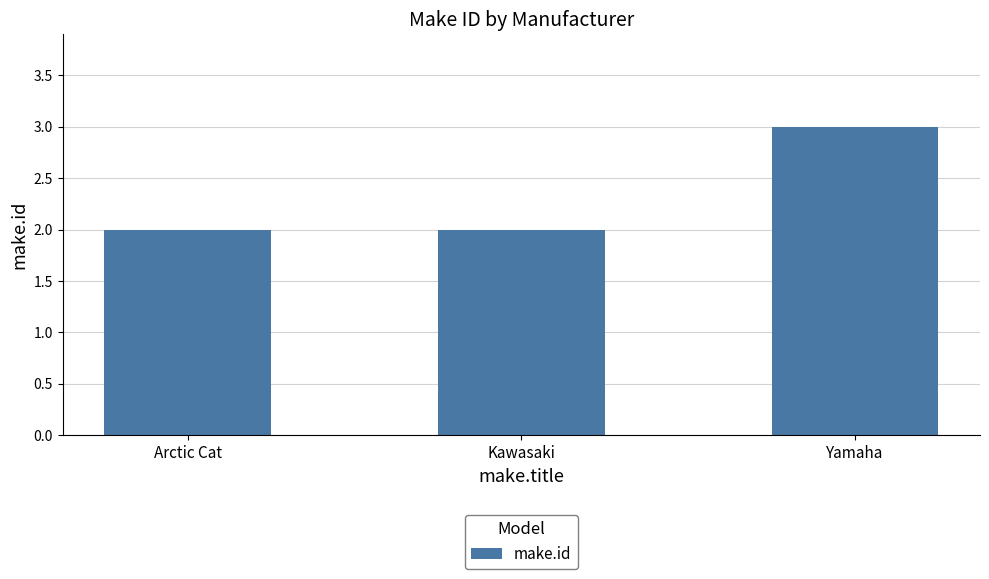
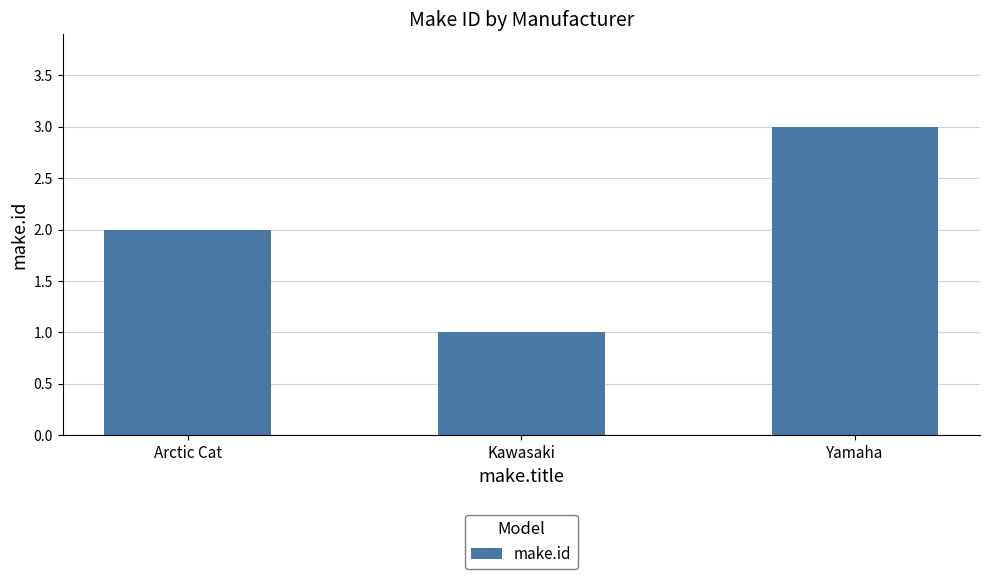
  {
    "Arctic Cat": 2,
-   "Kawasaki": 2,
+   "Kawasaki": 1,
    "Yamaha": 3
  }
